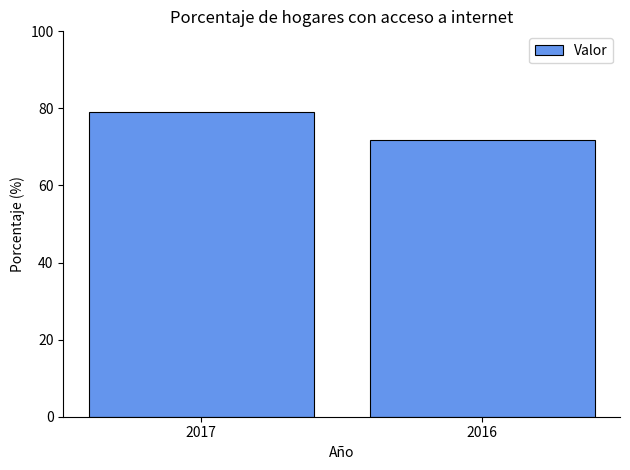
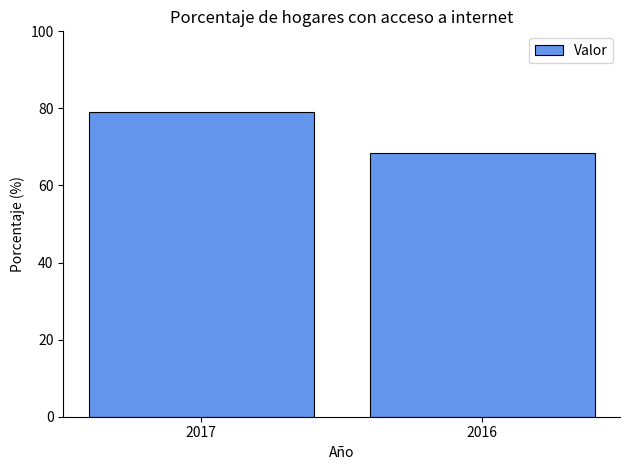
  {
    "2017": 79,
-   "2016": 72
+   "2016": 69
  }
